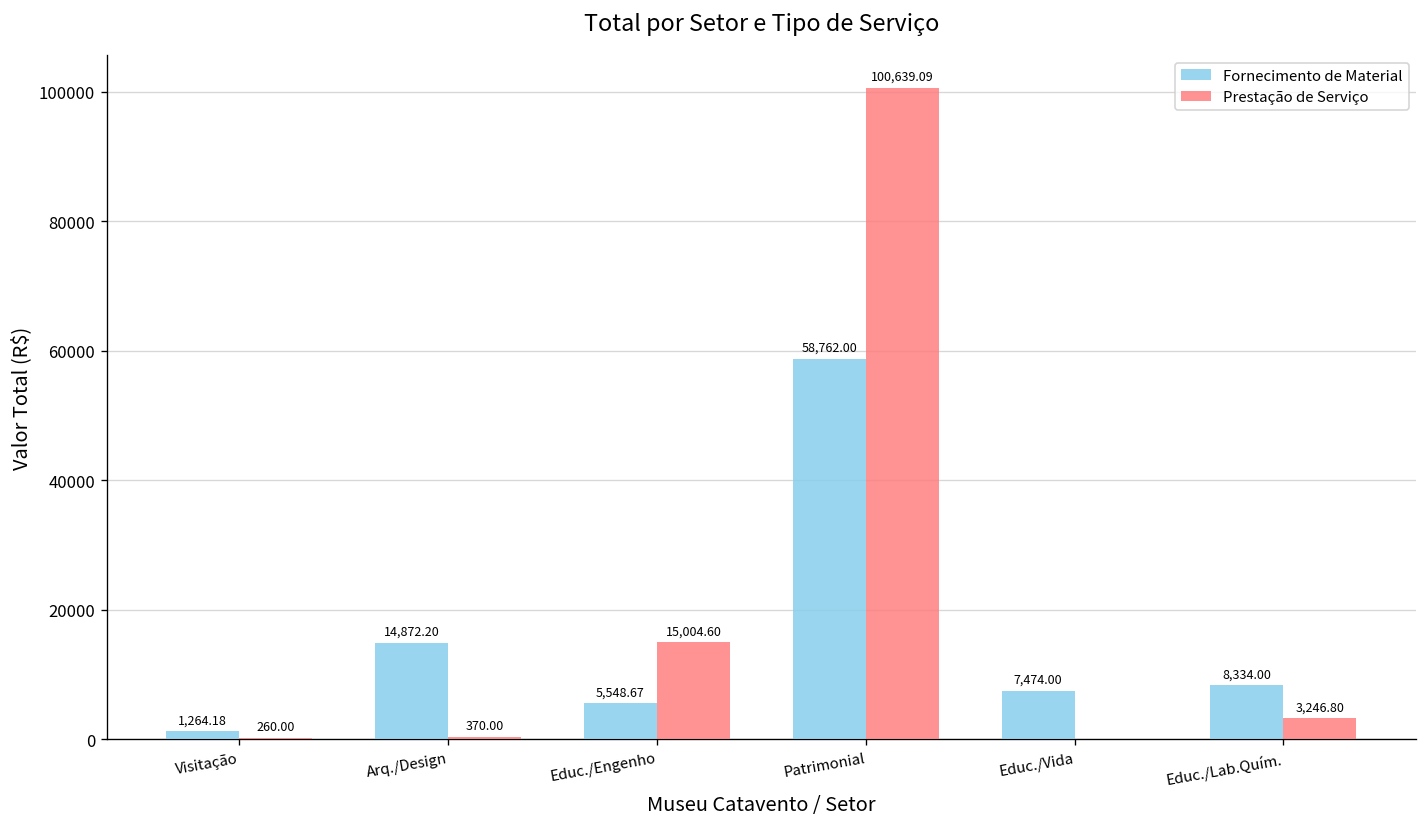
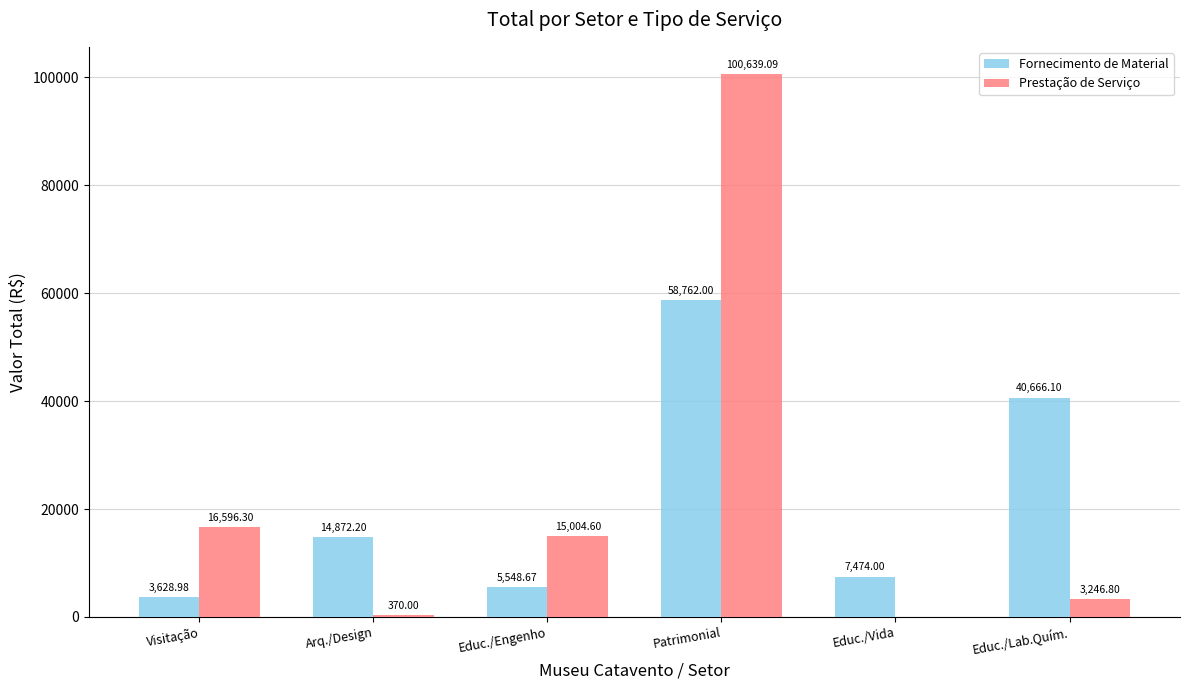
  {
    "Fornecimento de Material": {
-     "Visitação": "1,264.18",
+     "Visitação": "3,628.98",
      "Arq./Design": "14,872.20",
      "Educ./Engenho": "5,548.67",
      "Patrimonial": "58,762.00",
      "Educ./Vida": "7,474.00",
-     "Educ./Lab.Quím.": "8,334.00"
+     "Educ./Lab.Quím.": "40,666.10"
    },
    "Prestação de Serviço": {
-     "Visitação": "260.00",
+     "Visitação": "16,596.30",
      "Arq./Design": "370.00",
      "Educ./Engenho": "15,004.60",
      "Patrimonial": "100,639.09",
      "Educ./Lab.Quím.": "3,246.80"
    }
  }
